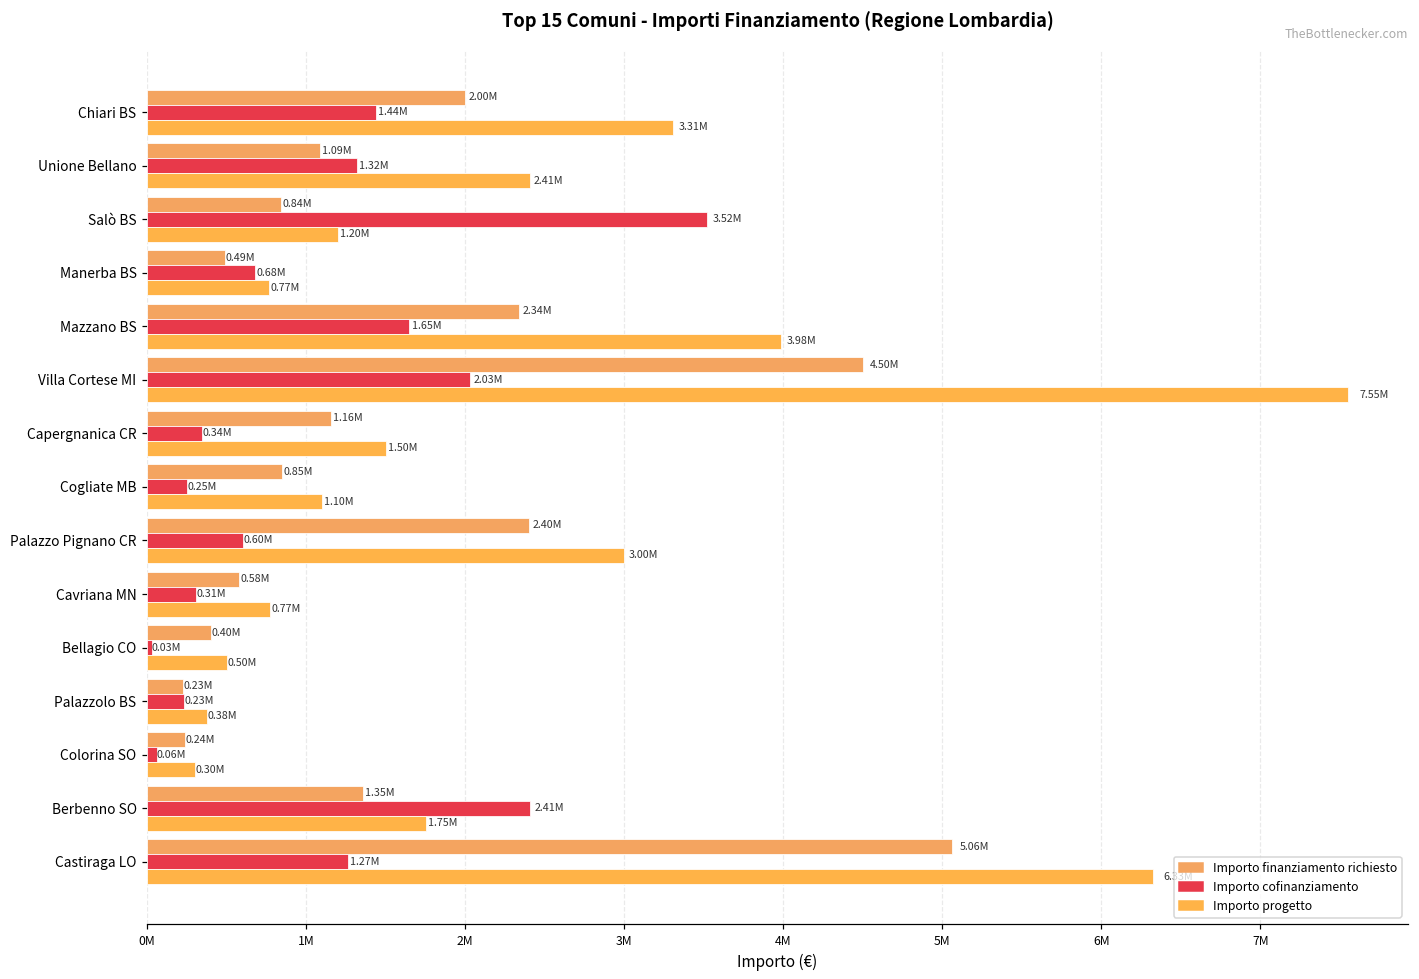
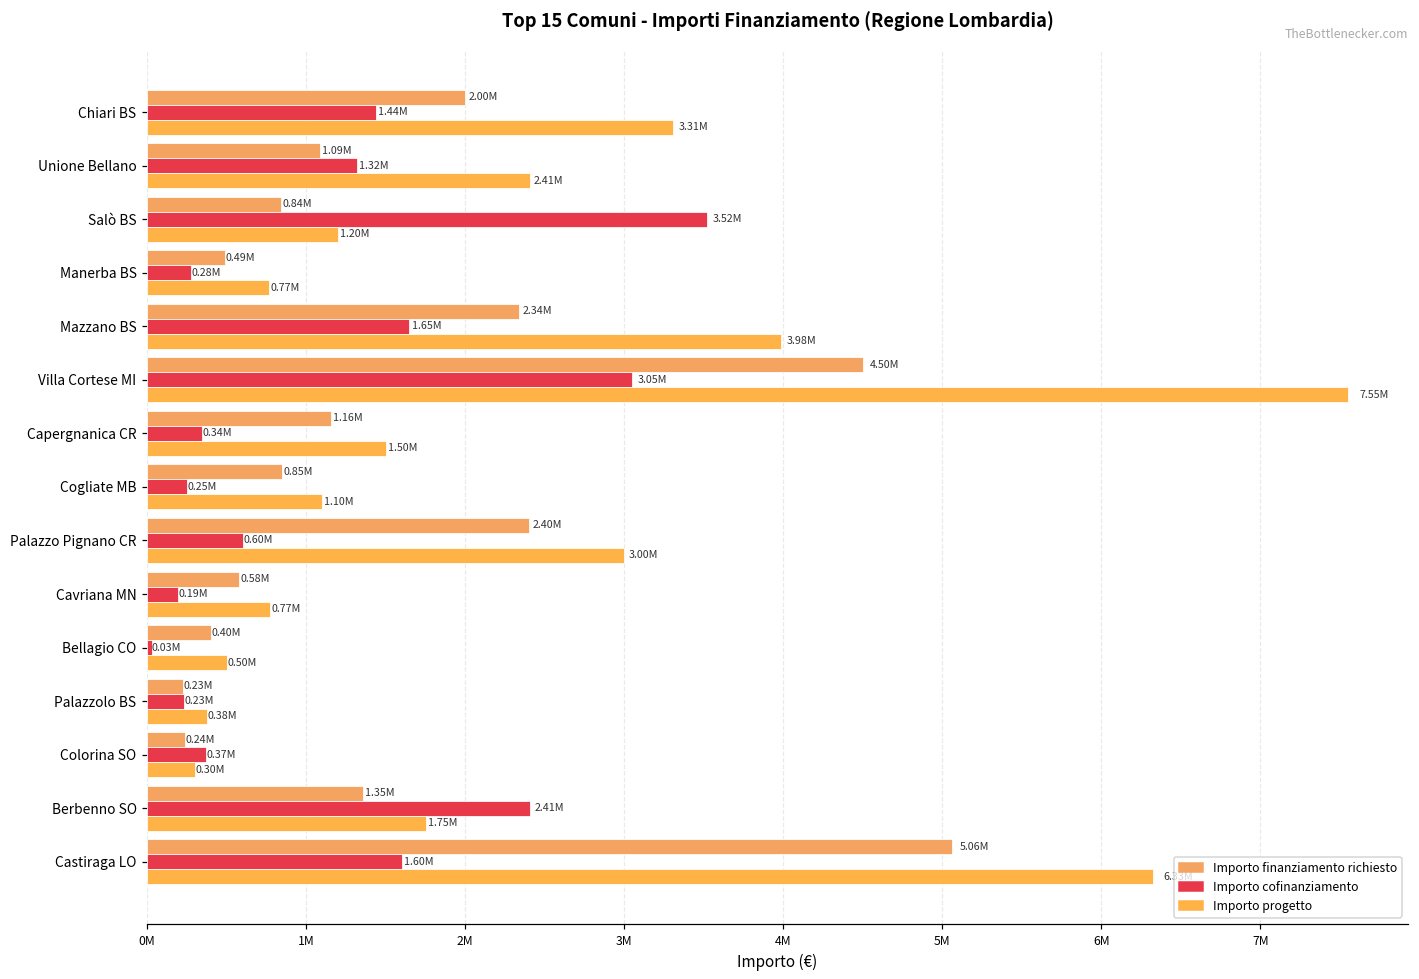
  {
    "Importo cofinanziamento": {
      "Chiari BS": "1.44M",
      "Unione Bellano": "1.32M",
      "Salò BS": "3.52M",
-     "Manerba BS": "0.68M",
+     "Manerba BS": "0.28M",
      "Mazzano BS": "1.65M",
-     "Villa Cortese MI": "2.03M",
+     "Villa Cortese MI": "3.05M",
      "Capergnanica CR": "0.34M",
      "Cogliate MB": "0.25M",
      "Palazzo Pignano CR": "0.60M",
-     "Cavriana MN": "0.31M",
+     "Cavriana MN": "0.19M",
      "Bellagio CO": "0.03M",
      "Palazzolo BS": "0.23M",
-     "Colorina SO": "0.06M",
+     "Colorina SO": "0.37M",
      "Berbenno SO": "2.41M",
-     "Castiraga LO": "1.27M"
+     "Castiraga LO": "1.60M"
    }
  }
